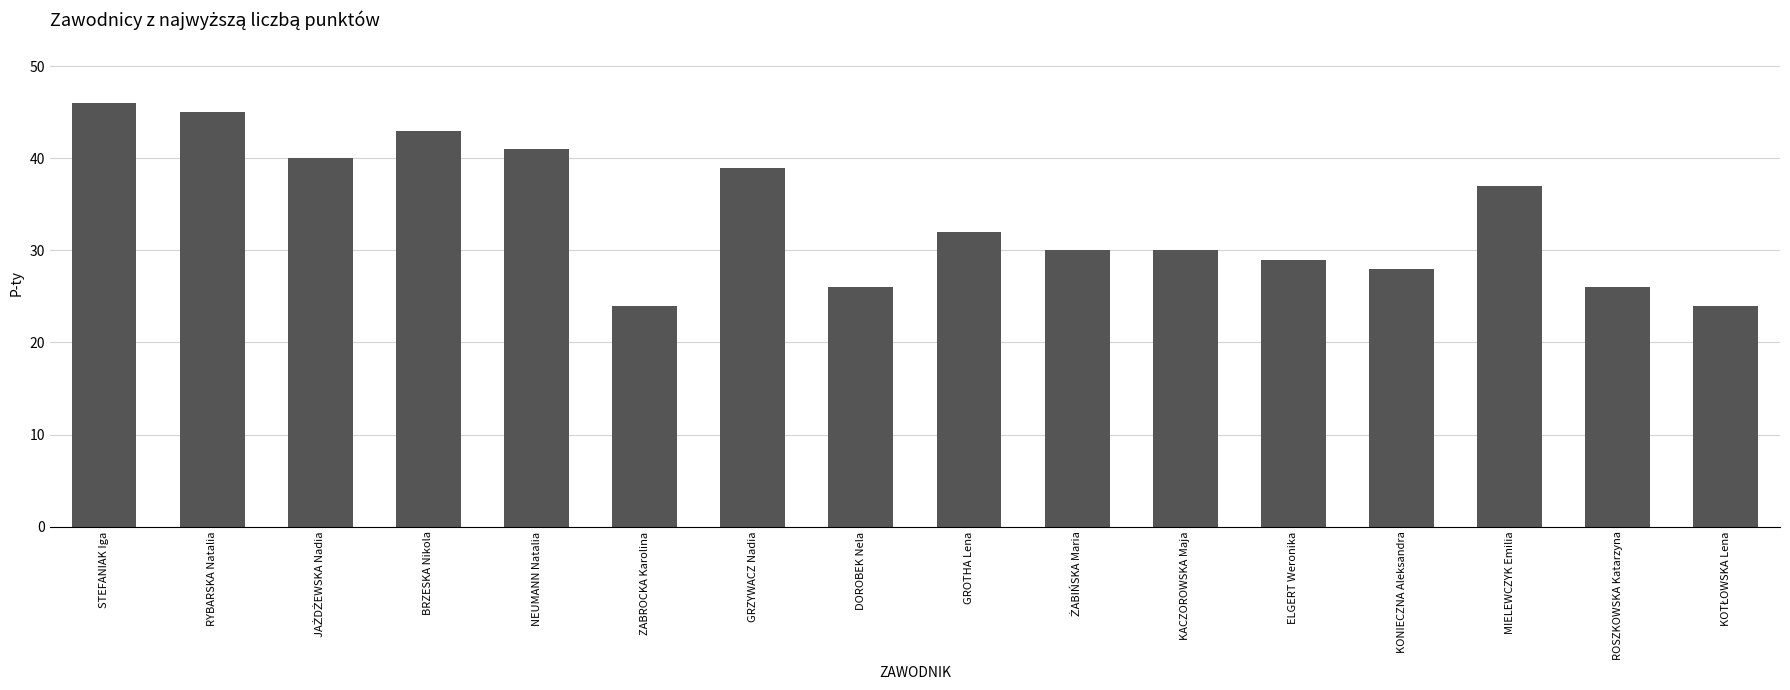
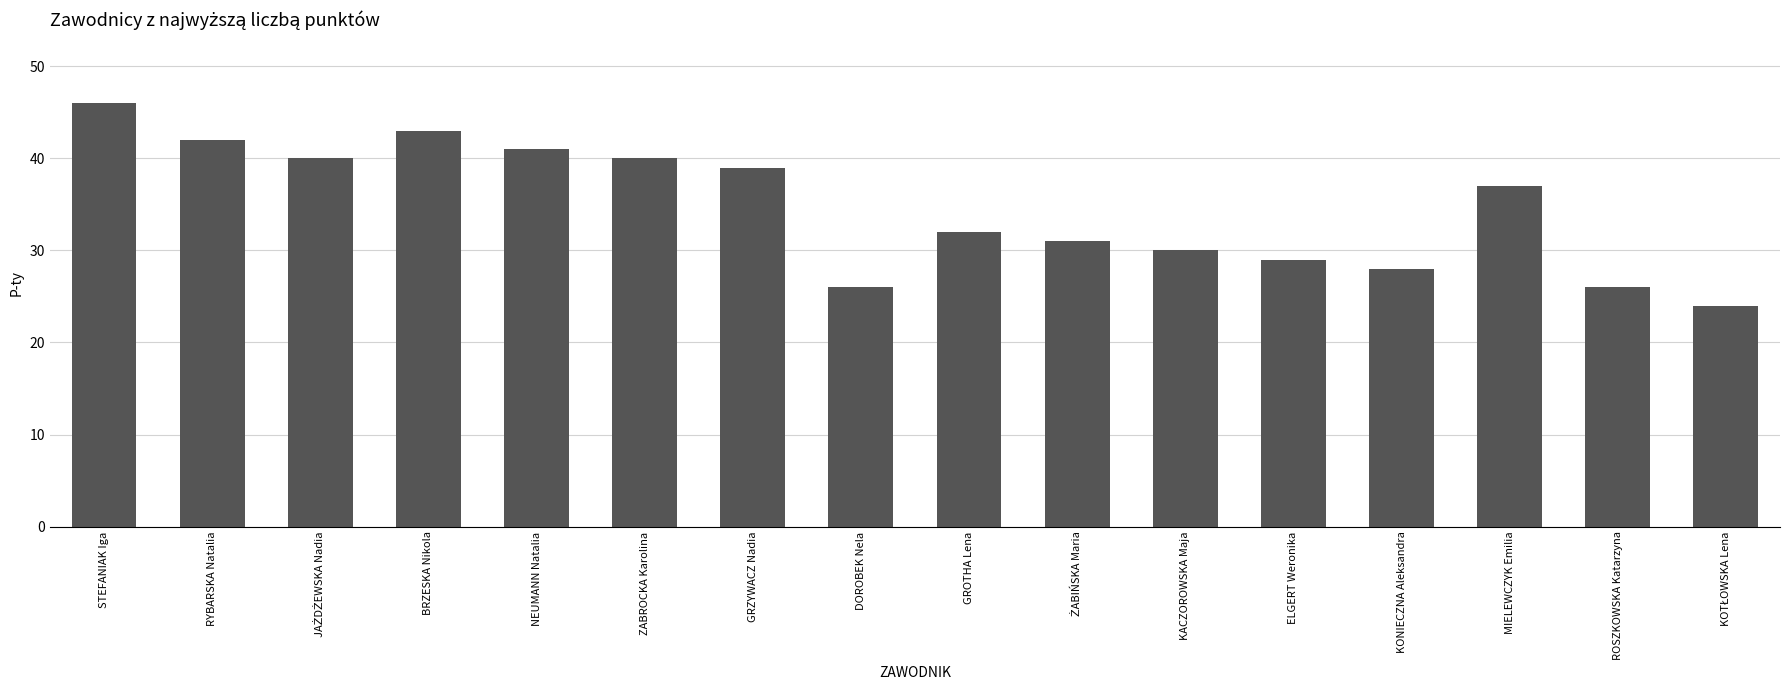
  {
    "STEFANIAK Iga": 46,
-   "RYBARSKA Natalia": 45,
+   "RYBARSKA Natalia": 42,
    "JAŻDŻEWSKA Nadia": 40,
    "BRZESKA Nikola": 43,
    "NEUMANN Natalia": 41,
-   "ZABROCKA Karolina": 24,
+   "ZABROCKA Karolina": 40,
    "GRZYWACZ Nadia": 39,
    "DOROBEK Nela": 26,
    "GROTHA Lena": 32,
-   "ŻABIŃSKA Maria": 30,
+   "ŻABIŃSKA Maria": 31,
    "KACZOROWSKA Maja": 30,
    "ELGERT Weronika": 29,
    "KONIECZNA Aleksandra": 28,
    "MIELEWCZYK Emilia": 37,
    "ROSZKOWSKA Katarzyna": 26,
    "KOTŁOWSKA Lena": 24
  }
